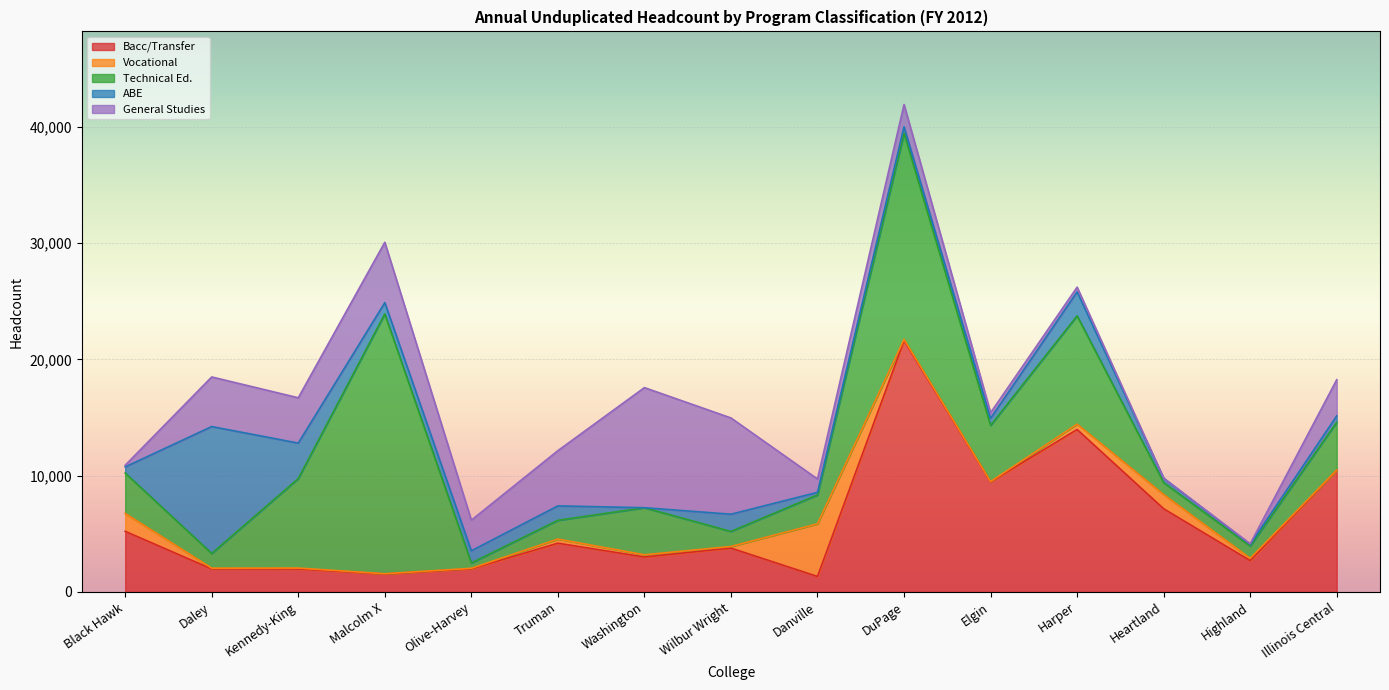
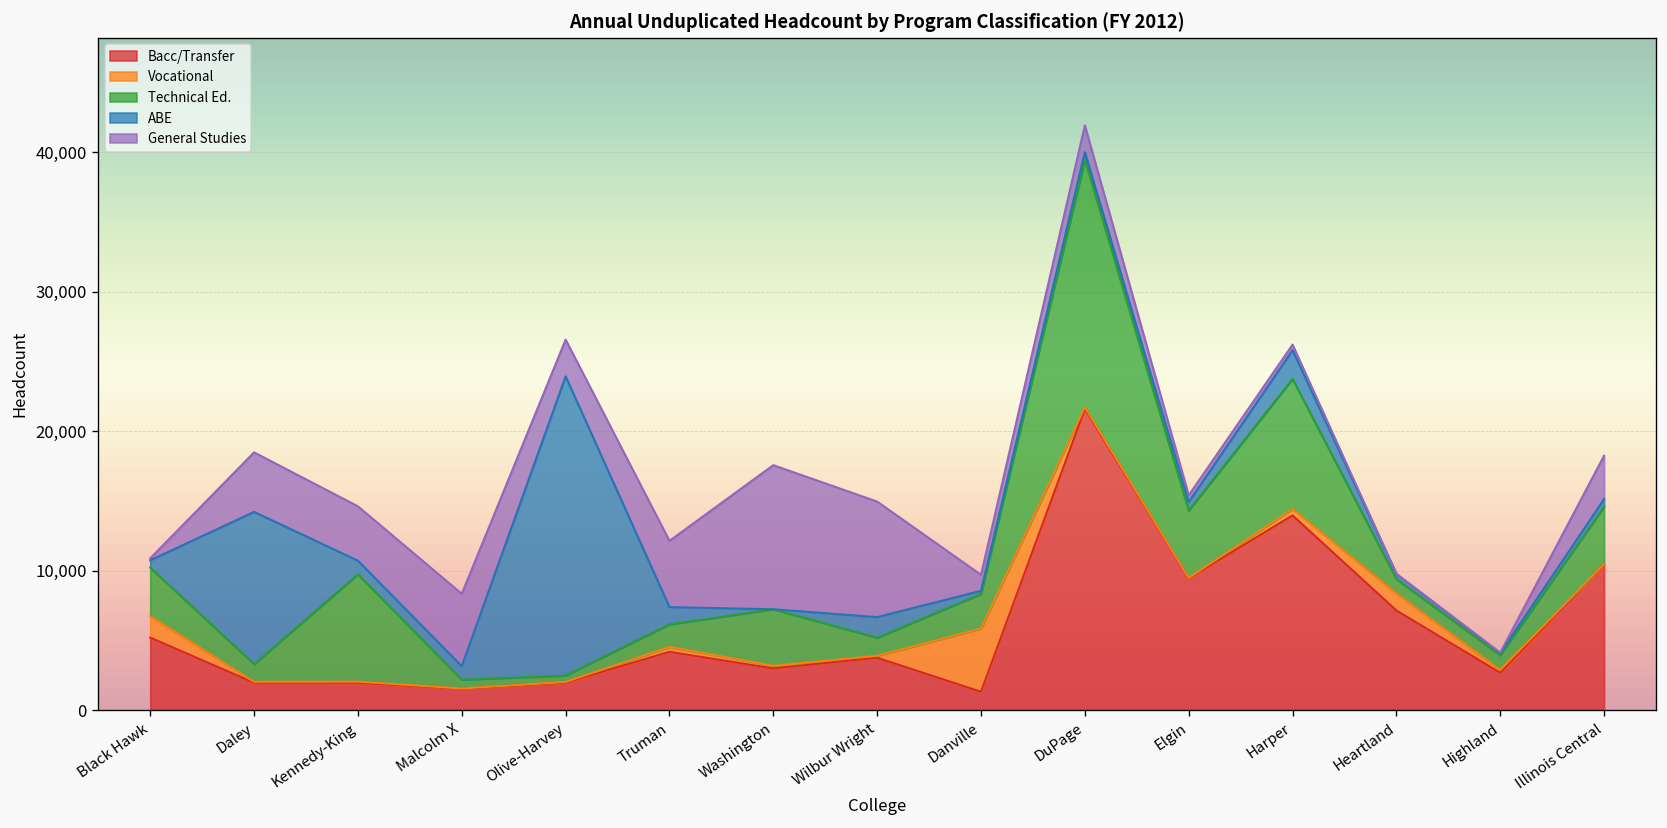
  {
    "Bacc/Transfer": {
      "Black Hawk": "5,200",
      "Truman": "4,200",
      "Danville": "1,300",
      "Harper": "14,000",
      "Heartland": "7,200"
    },
    "Vocational": {
      "Black Hawk": "1,500",
      "Truman": "400",
      "Danville": "4,500",
      "Harper": "500",
      "Heartland": "1,200"
    },
    "Technical Ed.": {
      "Black Hawk": "3,500",
      "Daley": "1,300",
      "Kennedy-King": "7,700",
-     "Malcolm X": "22,400",
+     "Malcolm X": "600",
      "Olive-Harvey": "500",
      "Truman": "1,600",
      "Wilbur Wright": "1,300",
      "Danville": "2,500",
      "DuPage": "17,700",
      "Elgin": "4,800",
      "Harper": "9,300",
      "Heartland": "1,000",
      "Illinois Central": "4,100"
    },
    "ABE": {
      "Daley": "10,900",
-     "Kennedy-King": "3,100",
+     "Kennedy-King": "1,000",
      "Malcolm X": "1,000",
-     "Olive-Harvey": "1,000",
+     "Olive-Harvey": "21,400",
      "Truman": "1,200",
      "Wilbur Wright": "1,500",
      "Danville": "200",
      "DuPage": "600",
      "Elgin": "600",
      "Harper": "2,100",
      "Illinois Central": "500"
    },
    "General Studies": {
      "Daley": "4,300",
      "Kennedy-King": "3,900",
      "Malcolm X": "5,200",
      "Olive-Harvey": "2,600",
      "Truman": "4,800",
      "Washington": "10,300",
      "Wilbur Wright": "8,300",
      "Danville": "1,100",
      "DuPage": "1,900",
      "Elgin": "500",
      "Harper": "400",
      "Illinois Central": "3,100"
    }
  }
